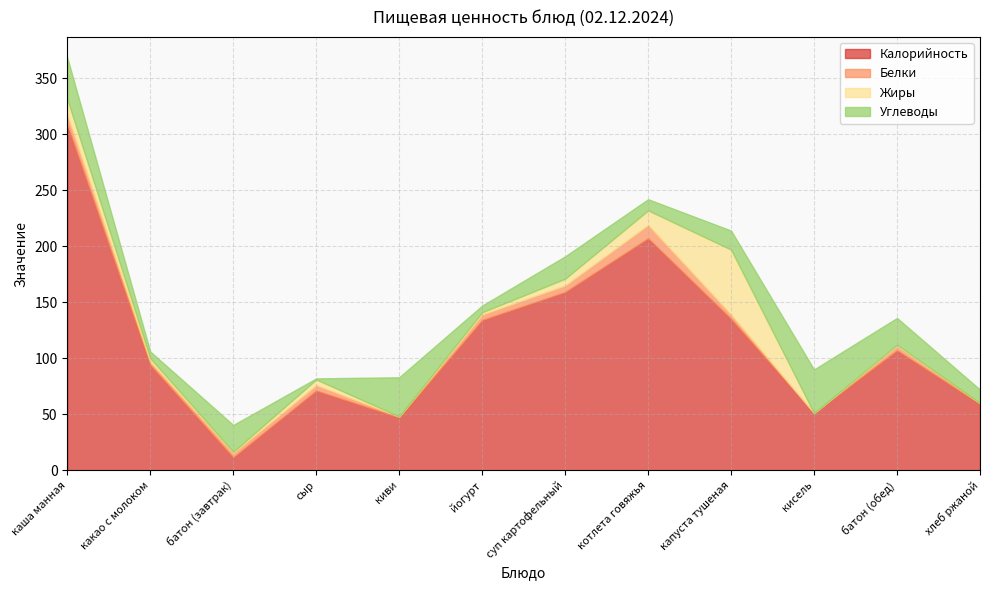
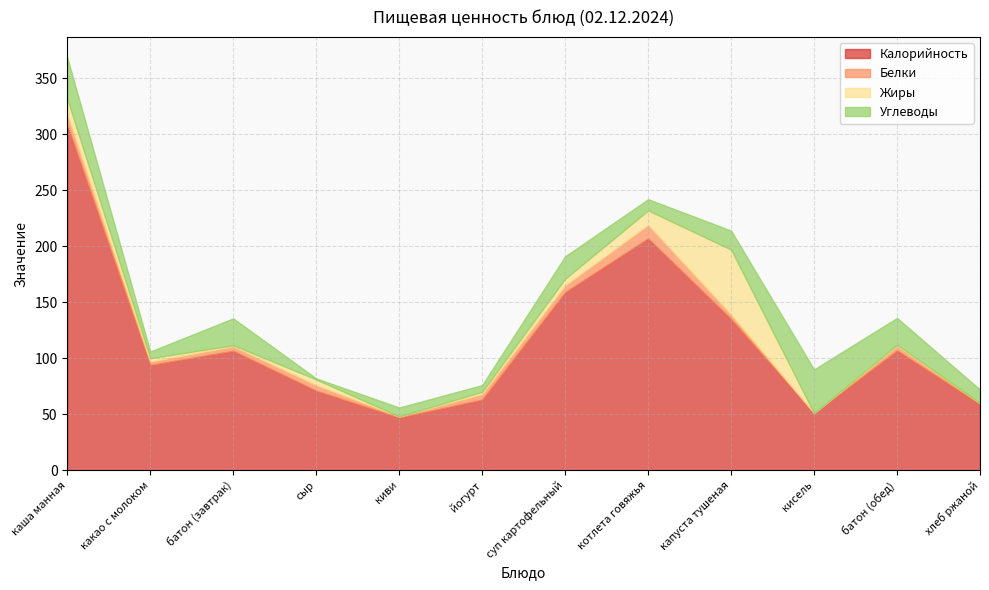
  {
    "Калорийность": {
      "каша манная": 309,
      "какао с молоком": 94,
-     "батон (завтрак)": 11,
+     "батон (завтрак)": 107,
      "сыр": 71,
-     "йогурт": 134,
+     "йогурт": 63,
      "суп картофельный": 159,
      "котлета говяжья": 207,
      "капуста тушеная": 135,
      "батон (обед)": 107
    },
    "Белки": {
      "каша манная": 9,
      "какао с молоком": 3,
      "сыр": 5,
      "суп картофельный": 6,
      "котлета говяжья": 12,
      "капуста тушеная": 4
    },
    "Жиры": {
      "каша манная": 14,
      "какао с молоком": 3,
      "суп картофельный": 6,
      "котлета говяжья": 13,
      "капуста тушеная": 58
    },
    "Углеводы": {
      "каша манная": 37,
      "какао с молоком": 6,
      "батон (завтрак)": 24,
-     "киви": 35,
+     "киви": 8,
      "йогурт": 6,
      "суп картофельный": 20,
      "котлета говяжья": 10,
      "капуста тушеная": 17,
      "кисель": 39,
      "батон (обед)": 24,
      "хлеб ржаной": 12
    }
  }
